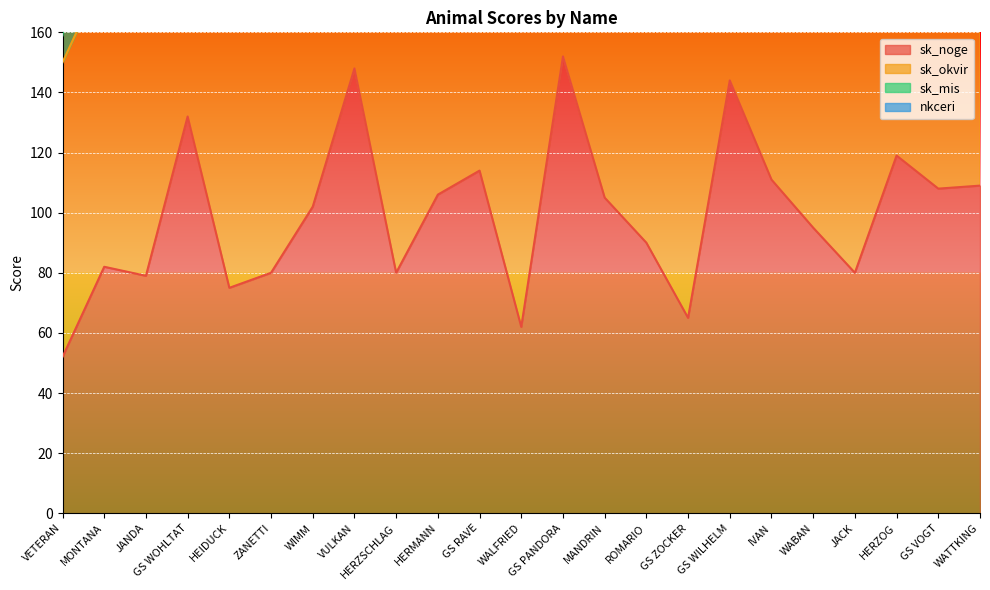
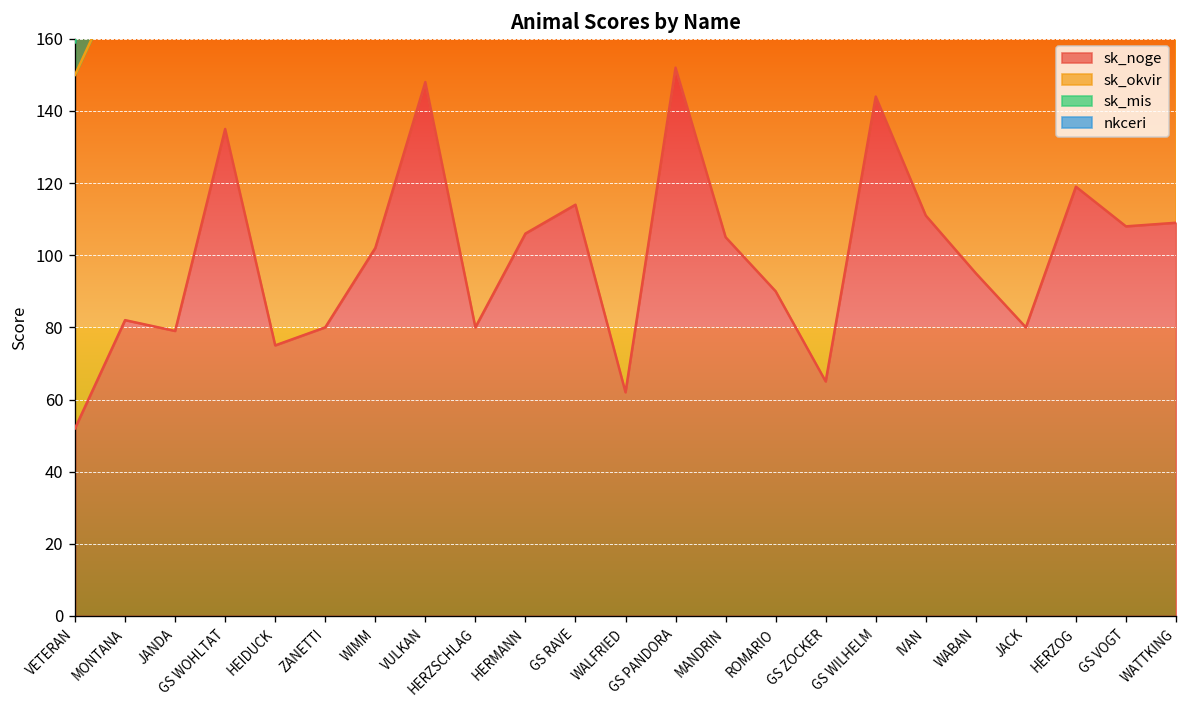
  {
    "sk_noge": {
      "VETERAN": 52,
      "MONTANA": 82,
      "JANDA": 79,
-     "GS WOHLTAT": 132,
+     "GS WOHLTAT": 135,
      "HEIDUCK": 75,
      "ZANETTI": 80,
      "WIMM": 102,
      "VULKAN": 148,
      "HERZSCHLAG": 80,
      "HERMANN": 106,
      "GS RAVE": 114,
      "WALFRIED": 62,
      "GS PANDORA": 152,
      "MANDRIN": 105,
      "ROMARIO": 90,
      "GS ZOCKER": 65,
      "GS WILHELM": 144,
      "IVAN": 111,
      "WABAN": 95,
      "JACK": 80,
      "HERZOG": 119,
      "GS VOGT": 108,
      "WATTKING": 109
    },
    "sk_okvir": {
      "VETERAN": 98
    },
    "sk_mis": {
      "VETERAN": 9
    }
  }
